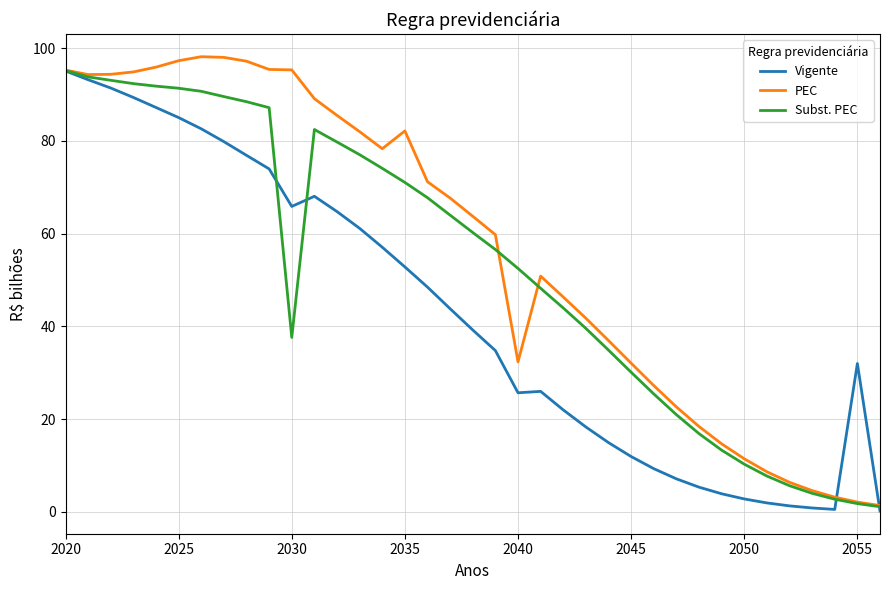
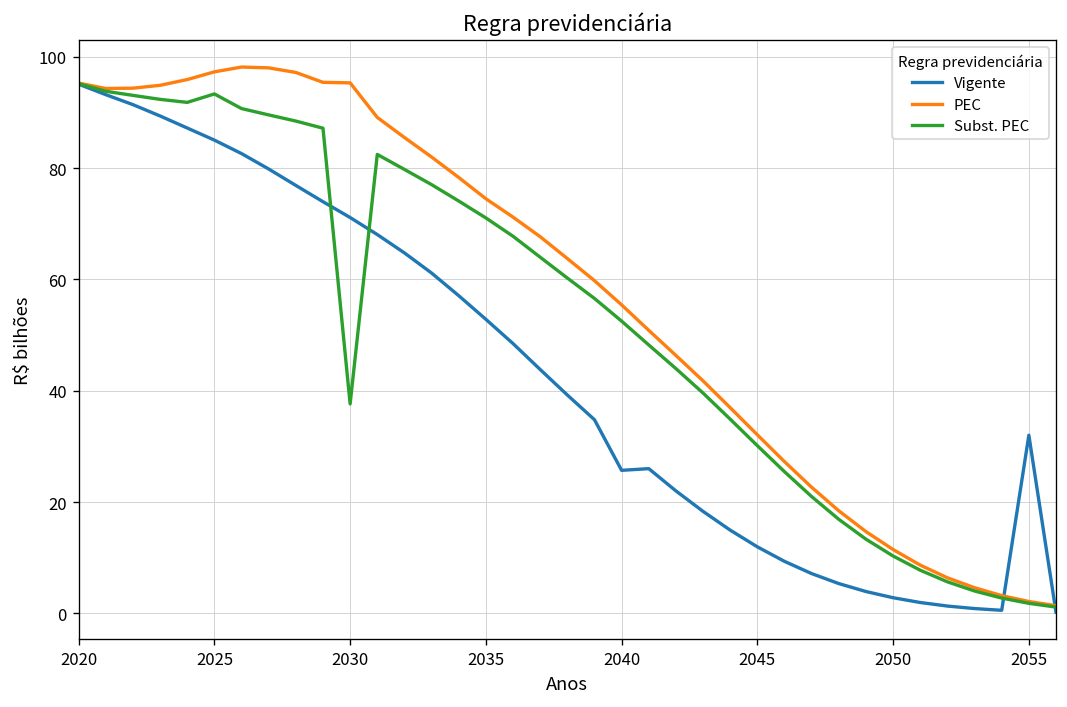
  {
    "Vigente": {
      "2025": 85,
-     "2030": 66,
+     "2030": 71,
      "2035": 53,
      "2040": 26,
      "2045": 12,
      "2050": 3,
      "2055": 32
    },
    "PEC": {
      "2025": 97,
      "2030": 95,
-     "2035": 82,
-     "2040": 32,
+     "2035": 74,
+     "2040": 55,
      "2045": 32,
      "2050": 11
    },
    "Subst. PEC": {
-     "2025": 91,
+     "2025": 93,
      "2030": 38,
      "2035": 71,
      "2040": 53,
      "2045": 30,
      "2050": 10
    }
  }
